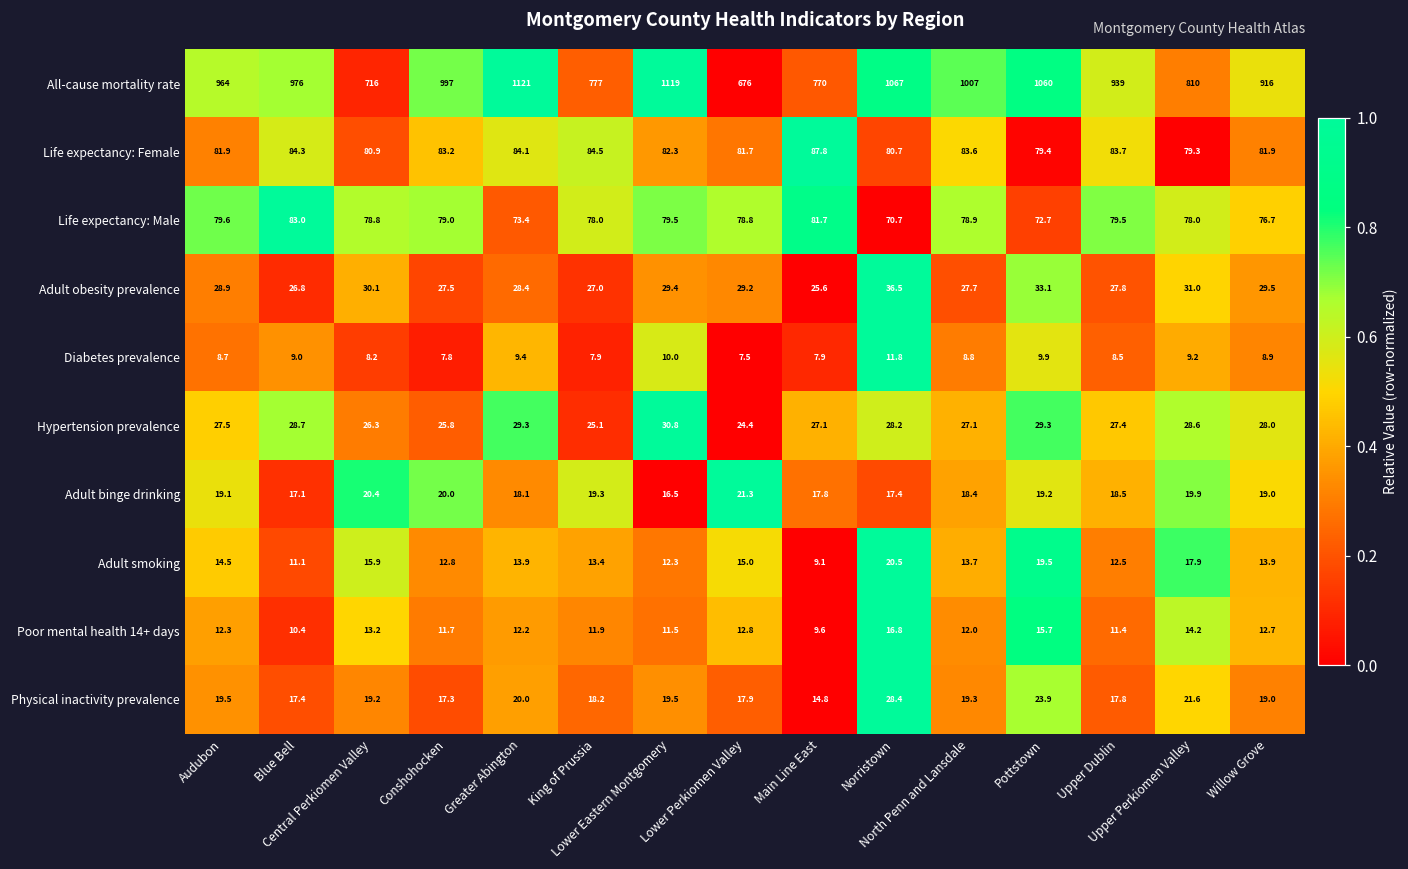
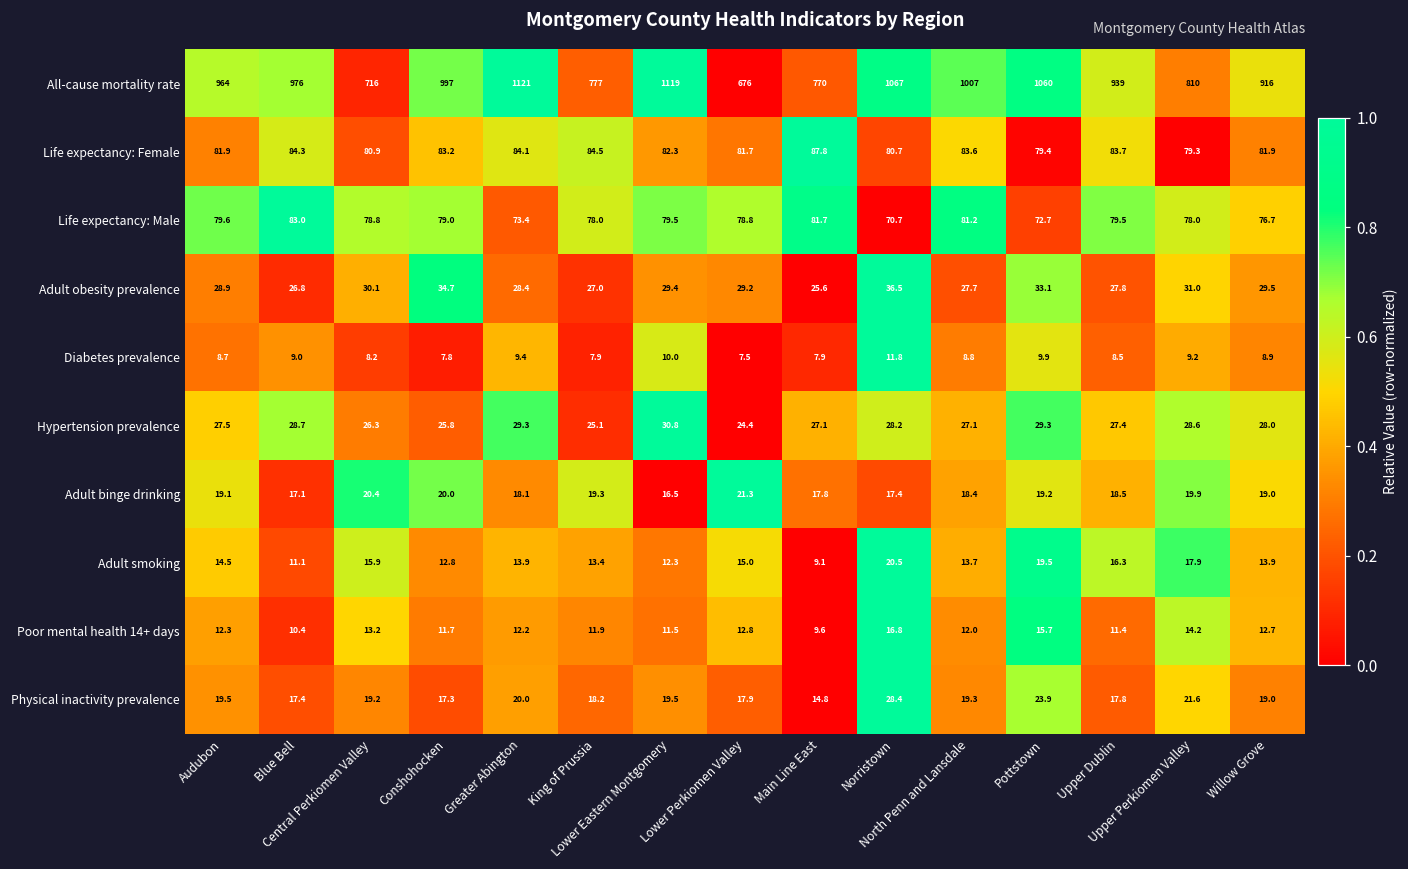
  {
    "All-cause mortality rate": {
      "Audubon": 964,
      "Blue Bell": 976,
      "Central Perkiomen Valley": 716,
      "Conshohocken": 997,
      "Greater Abington": 1121,
      "King of Prussia": 777,
      "Lower Eastern Montgomery": 1119,
      "Lower Perkiomen Valley": 676,
      "Main Line East": 770,
      "Norristown": 1067,
      "North Penn and Lansdale": 1007,
      "Pottstown": 1060,
      "Upper Dublin": 939,
      "Upper Perkiomen Valley": 810,
      "Willow Grove": 916
    },
    "Life expectancy: Female": {
      "Audubon": 81.9,
      "Blue Bell": 84.3,
      "Central Perkiomen Valley": 80.9,
      "Conshohocken": 83.2,
      "Greater Abington": 84.1,
      "King of Prussia": 84.5,
      "Lower Eastern Montgomery": 82.3,
      "Lower Perkiomen Valley": 81.7,
      "Main Line East": 87.8,
      "Norristown": 80.7,
      "North Penn and Lansdale": 83.6,
      "Pottstown": 79.4,
      "Upper Dublin": 83.7,
      "Upper Perkiomen Valley": 79.3,
      "Willow Grove": 81.9
    },
    "Life expectancy: Male": {
      "Audubon": 79.6,
      "Blue Bell": 83.0,
      "Central Perkiomen Valley": 78.8,
      "Conshohocken": 79.0,
      "Greater Abington": 73.4,
      "King of Prussia": 78.0,
      "Lower Eastern Montgomery": 79.5,
      "Lower Perkiomen Valley": 78.8,
      "Main Line East": 81.7,
      "Norristown": 70.7,
-     "North Penn and Lansdale": 78.9,
+     "North Penn and Lansdale": 81.2,
      "Pottstown": 72.7,
      "Upper Dublin": 79.5,
      "Upper Perkiomen Valley": 78.0,
      "Willow Grove": 76.7
    },
    "Adult obesity prevalence": {
      "Audubon": 28.9,
      "Blue Bell": 26.8,
      "Central Perkiomen Valley": 30.1,
-     "Conshohocken": 27.5,
+     "Conshohocken": 34.7,
      "Greater Abington": 28.4,
      "King of Prussia": 27.0,
      "Lower Eastern Montgomery": 29.4,
      "Lower Perkiomen Valley": 29.2,
      "Main Line East": 25.6,
      "Norristown": 36.5,
      "North Penn and Lansdale": 27.7,
      "Pottstown": 33.1,
      "Upper Dublin": 27.8,
      "Upper Perkiomen Valley": 31.0,
      "Willow Grove": 29.5
    },
    "Diabetes prevalence": {
      "Audubon": 8.7,
      "Blue Bell": 9.0,
      "Central Perkiomen Valley": 8.2,
      "Conshohocken": 7.8,
      "Greater Abington": 9.4,
      "King of Prussia": 7.9,
      "Lower Eastern Montgomery": 10.0,
      "Lower Perkiomen Valley": 7.5,
      "Main Line East": 7.9,
      "Norristown": 11.8,
      "North Penn and Lansdale": 8.8,
      "Pottstown": 9.9,
      "Upper Dublin": 8.5,
      "Upper Perkiomen Valley": 9.2,
      "Willow Grove": 8.9
    },
    "Hypertension prevalence": {
      "Audubon": 27.5,
      "Blue Bell": 28.7,
      "Central Perkiomen Valley": 26.3,
      "Conshohocken": 25.8,
      "Greater Abington": 29.3,
      "King of Prussia": 25.1,
      "Lower Eastern Montgomery": 30.8,
      "Lower Perkiomen Valley": 24.4,
      "Main Line East": 27.1,
      "Norristown": 28.2,
      "North Penn and Lansdale": 27.1,
      "Pottstown": 29.3,
      "Upper Dublin": 27.4,
      "Upper Perkiomen Valley": 28.6,
      "Willow Grove": 28.0
    },
    "Adult binge drinking": {
      "Audubon": 19.1,
      "Blue Bell": 17.1,
      "Central Perkiomen Valley": 20.4,
      "Conshohocken": 20.0,
      "Greater Abington": 18.1,
      "King of Prussia": 19.3,
      "Lower Eastern Montgomery": 16.5,
      "Lower Perkiomen Valley": 21.3,
      "Main Line East": 17.8,
      "Norristown": 17.4,
      "North Penn and Lansdale": 18.4,
      "Pottstown": 19.2,
      "Upper Dublin": 18.5,
      "Upper Perkiomen Valley": 19.9,
      "Willow Grove": 19.0
    },
    "Adult smoking": {
      "Audubon": 14.5,
      "Blue Bell": 11.1,
      "Central Perkiomen Valley": 15.9,
      "Conshohocken": 12.8,
      "Greater Abington": 13.9,
      "King of Prussia": 13.4,
      "Lower Eastern Montgomery": 12.3,
      "Lower Perkiomen Valley": 15.0,
      "Main Line East": 9.1,
      "Norristown": 20.5,
      "North Penn and Lansdale": 13.7,
      "Pottstown": 19.5,
-     "Upper Dublin": 12.5,
+     "Upper Dublin": 16.3,
      "Upper Perkiomen Valley": 17.9,
      "Willow Grove": 13.9
    },
    "Poor mental health 14+ days": {
      "Audubon": 12.3,
      "Blue Bell": 10.4,
      "Central Perkiomen Valley": 13.2,
      "Conshohocken": 11.7,
      "Greater Abington": 12.2,
      "King of Prussia": 11.9,
      "Lower Eastern Montgomery": 11.5,
      "Lower Perkiomen Valley": 12.8,
      "Main Line East": 9.6,
      "Norristown": 16.8,
      "North Penn and Lansdale": 12.0,
      "Pottstown": 15.7,
      "Upper Dublin": 11.4,
      "Upper Perkiomen Valley": 14.2,
      "Willow Grove": 12.7
    },
    "Physical inactivity prevalence": {
      "Audubon": 19.5,
      "Blue Bell": 17.4,
      "Central Perkiomen Valley": 19.2,
      "Conshohocken": 17.3,
      "Greater Abington": 20.0,
      "King of Prussia": 18.2,
      "Lower Eastern Montgomery": 19.5,
      "Lower Perkiomen Valley": 17.9,
      "Main Line East": 14.8,
      "Norristown": 28.4,
      "North Penn and Lansdale": 19.3,
      "Pottstown": 23.9,
      "Upper Dublin": 17.8,
      "Upper Perkiomen Valley": 21.6,
      "Willow Grove": 19.0
    }
  }
